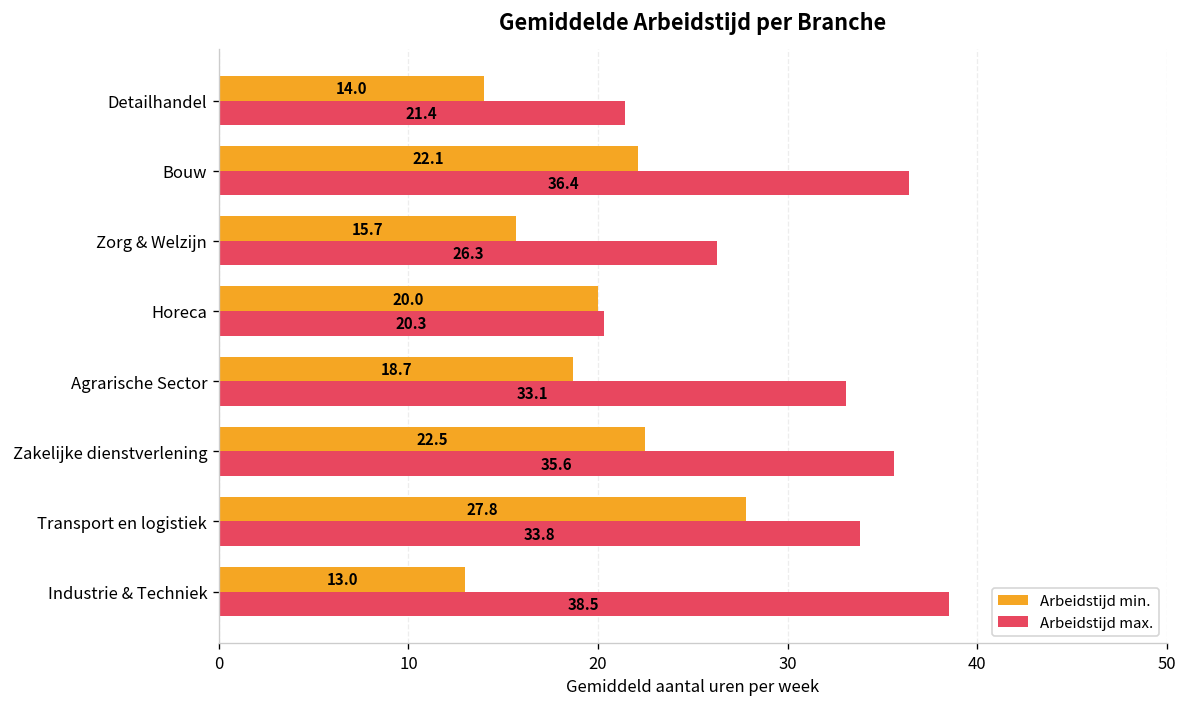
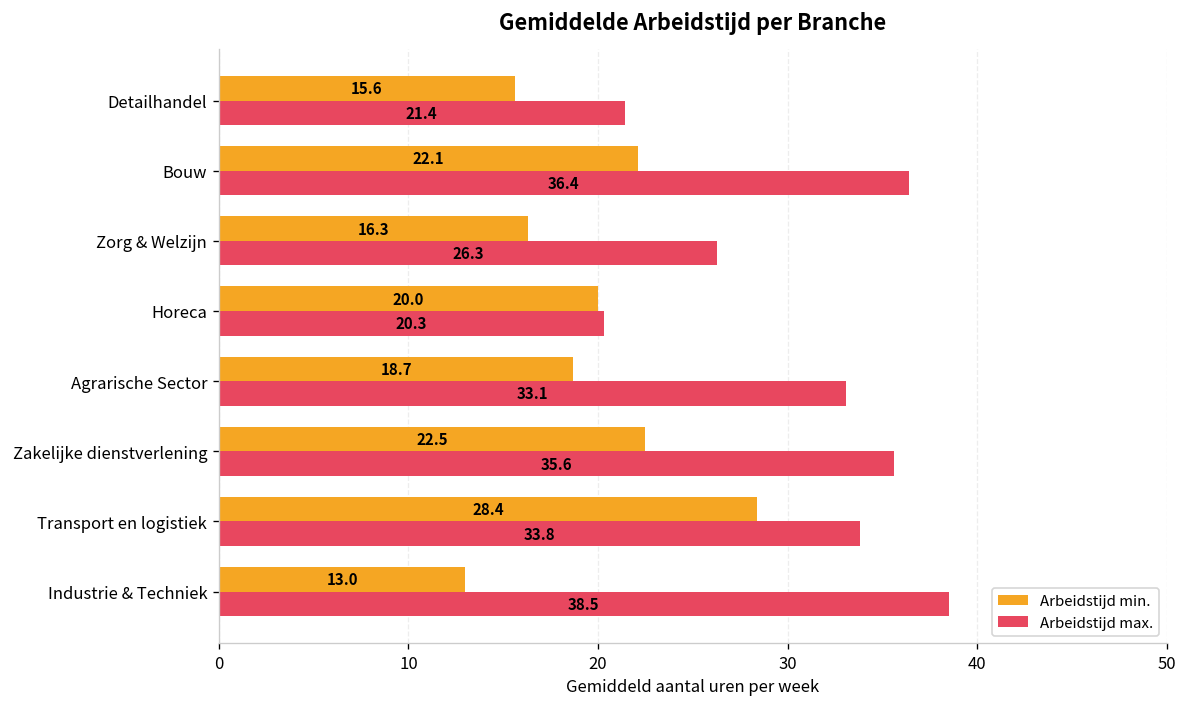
  {
    "Arbeidstijd min.": {
-     "Detailhandel": 14.0,
+     "Detailhandel": 15.6,
      "Bouw": 22.1,
-     "Zorg & Welzijn": 15.7,
+     "Zorg & Welzijn": 16.3,
      "Horeca": 20.0,
      "Agrarische Sector": 18.7,
      "Zakelijke dienstverlening": 22.5,
-     "Transport en logistiek": 27.8,
+     "Transport en logistiek": 28.4,
      "Industrie & Techniek": 13.0
    },
    "Arbeidstijd max.": {
      "Detailhandel": 21.4,
      "Bouw": 36.4,
      "Zorg & Welzijn": 26.3,
      "Horeca": 20.3,
      "Agrarische Sector": 33.1,
      "Zakelijke dienstverlening": 35.6,
      "Transport en logistiek": 33.8,
      "Industrie & Techniek": 38.5
    }
  }
